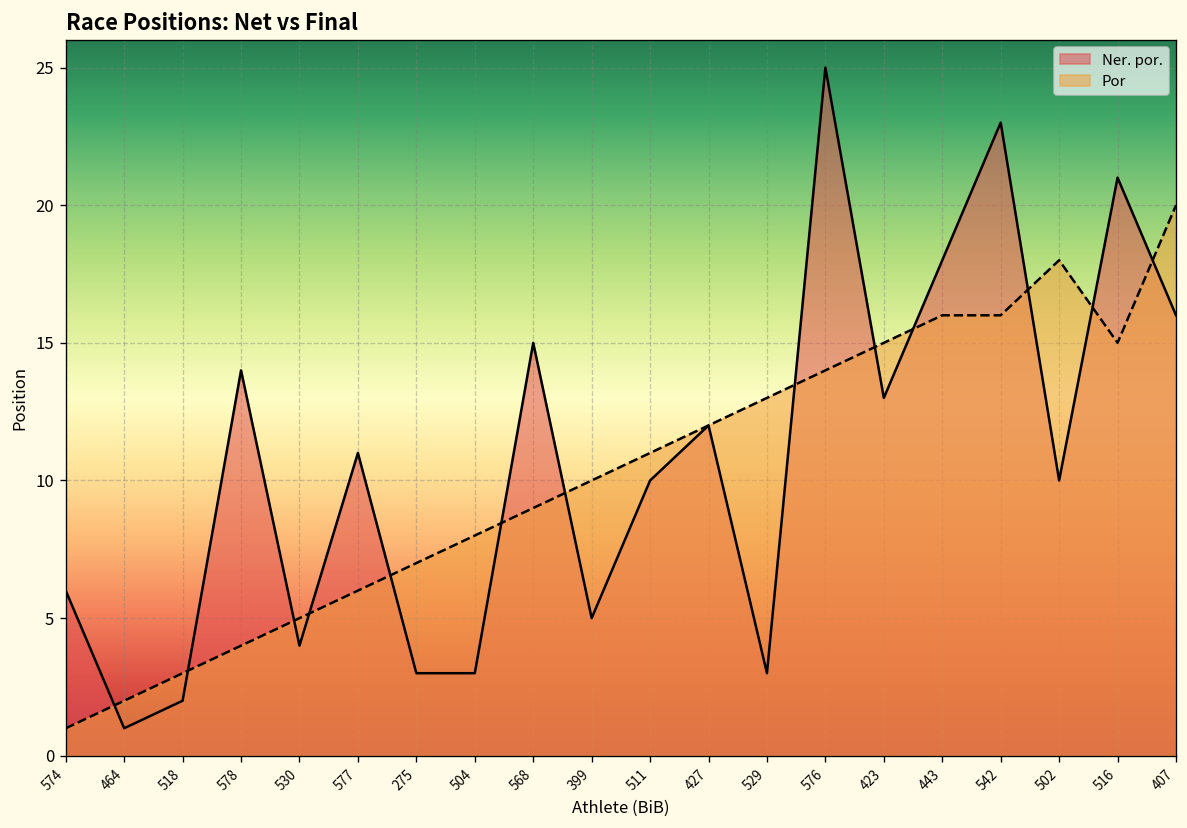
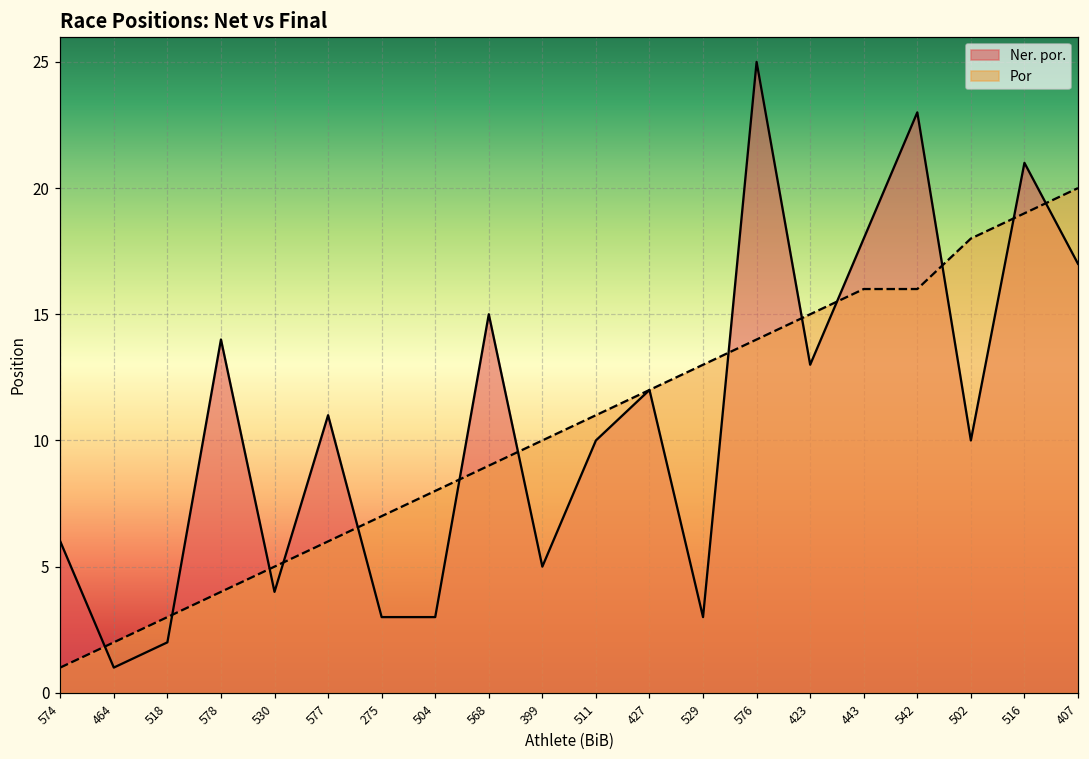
  {
    "Ner. por.": {
      "574": 6,
      "464": 1,
      "518": 2,
      "578": 14,
      "530": 4,
      "577": 11,
      "275": 3,
      "504": 3,
      "568": 15,
      "399": 5,
      "511": 10,
      "529": 3,
      "576": 25,
      "423": 13,
      "443": 18,
      "542": 23,
      "502": 10,
      "516": 21,
-     "407": 16
+     "407": 17
    },
    "Por": {
      "574": 1,
      "464": 2,
      "518": 3,
      "578": 4,
      "530": 5,
      "577": 6,
      "275": 7,
      "504": 8,
      "568": 9,
      "399": 10,
      "511": 11,
      "529": 13,
      "576": 14,
      "423": 15,
      "443": 16,
      "542": 16,
      "502": 18,
-     "516": 15,
+     "516": 19,
      "407": 20
    }
  }
